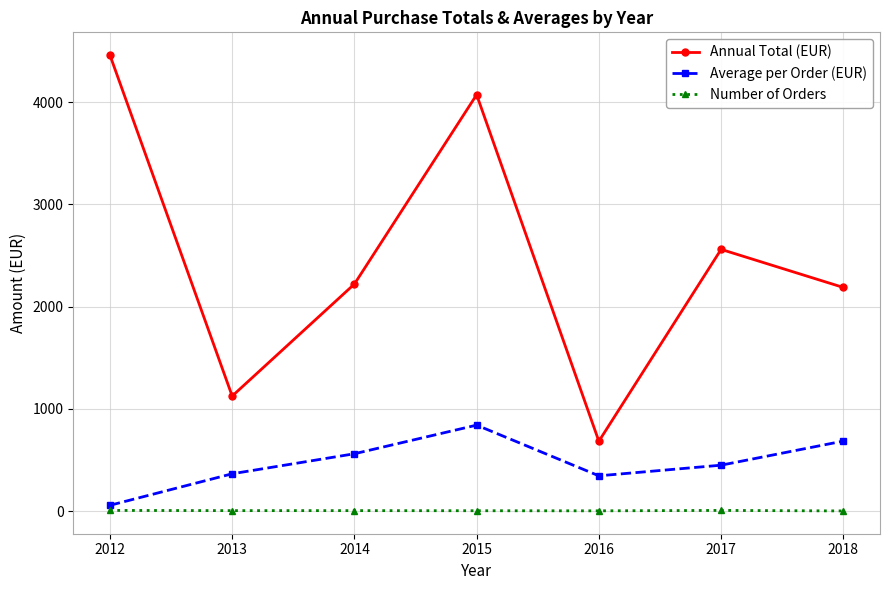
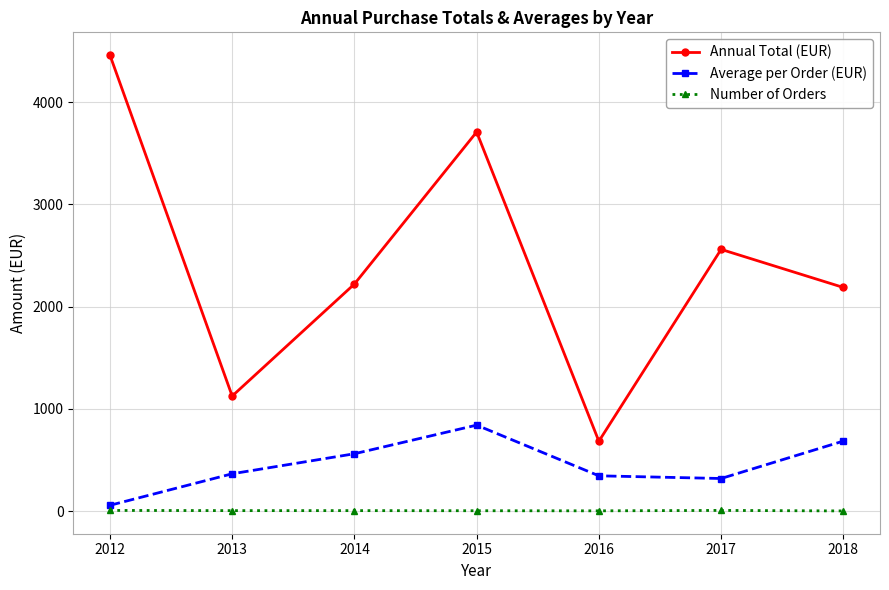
  {
    "Annual Total (EUR)": {
      "2012": 4460,
      "2013": 1130,
      "2014": 2220,
-     "2015": 4070,
+     "2015": 3710,
      "2016": 680,
      "2017": 2560,
      "2018": 2190
    },
    "Average per Order (EUR)": {
      "2012": 60,
      "2013": 370,
      "2014": 560,
      "2015": 840,
      "2016": 350,
-     "2017": 450,
+     "2017": 320,
      "2018": 690
    },
    "Number of Orders": {
      "2012": 10,
      "2013": 10,
      "2014": 10,
      "2015": 10,
      "2016": 0,
      "2017": 10,
      "2018": 0
    }
  }
